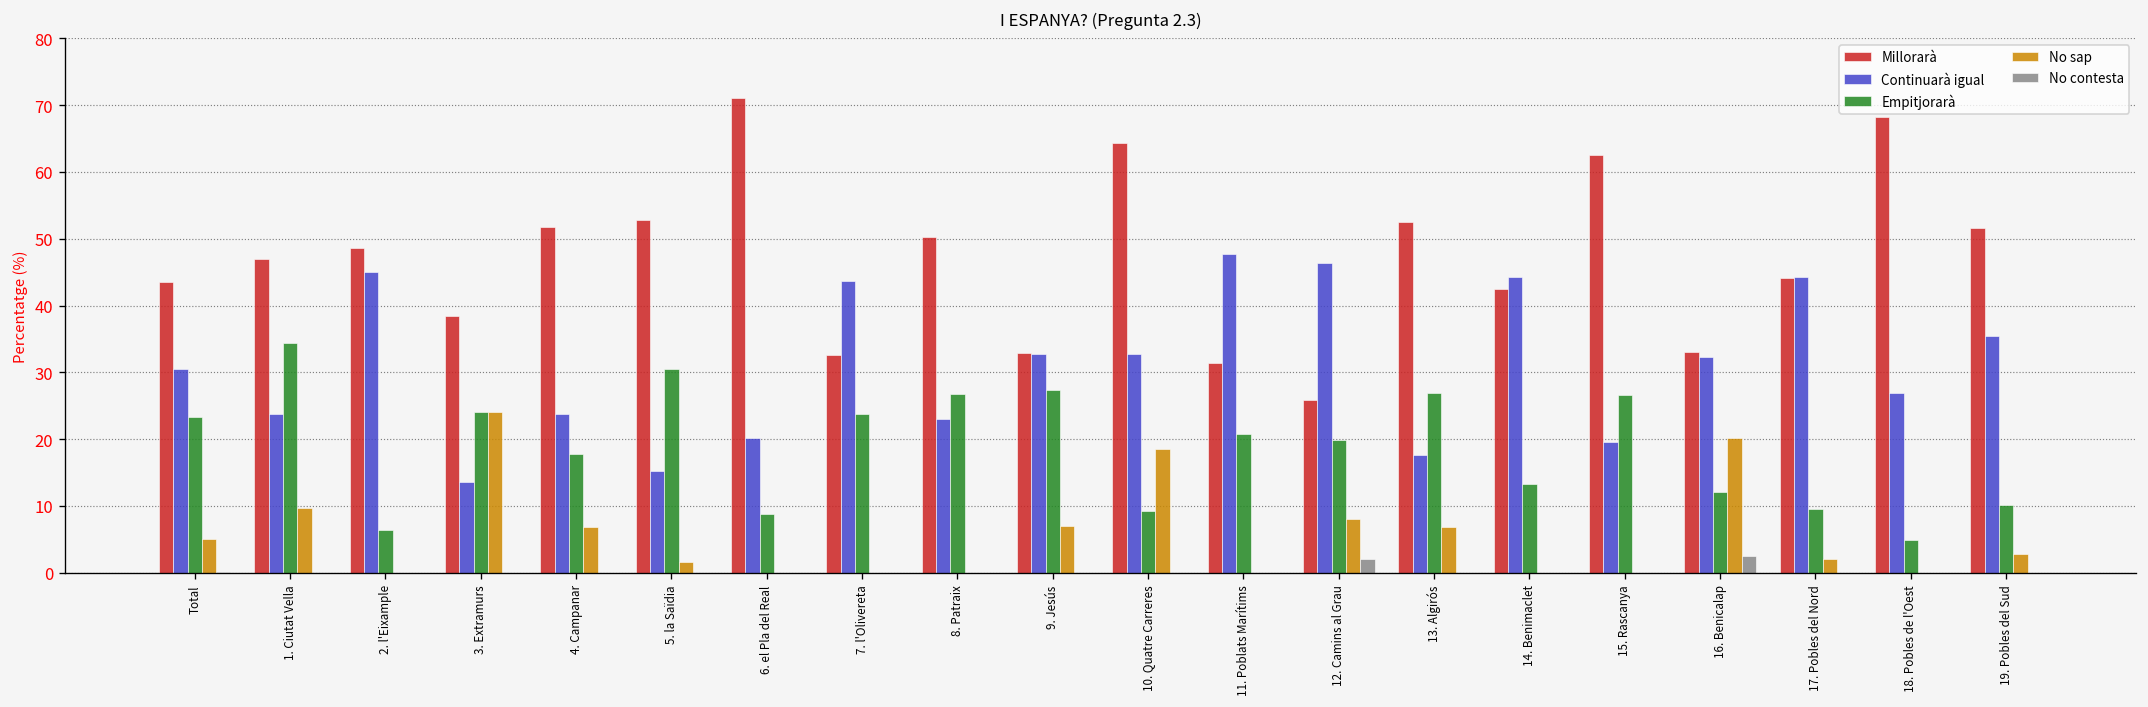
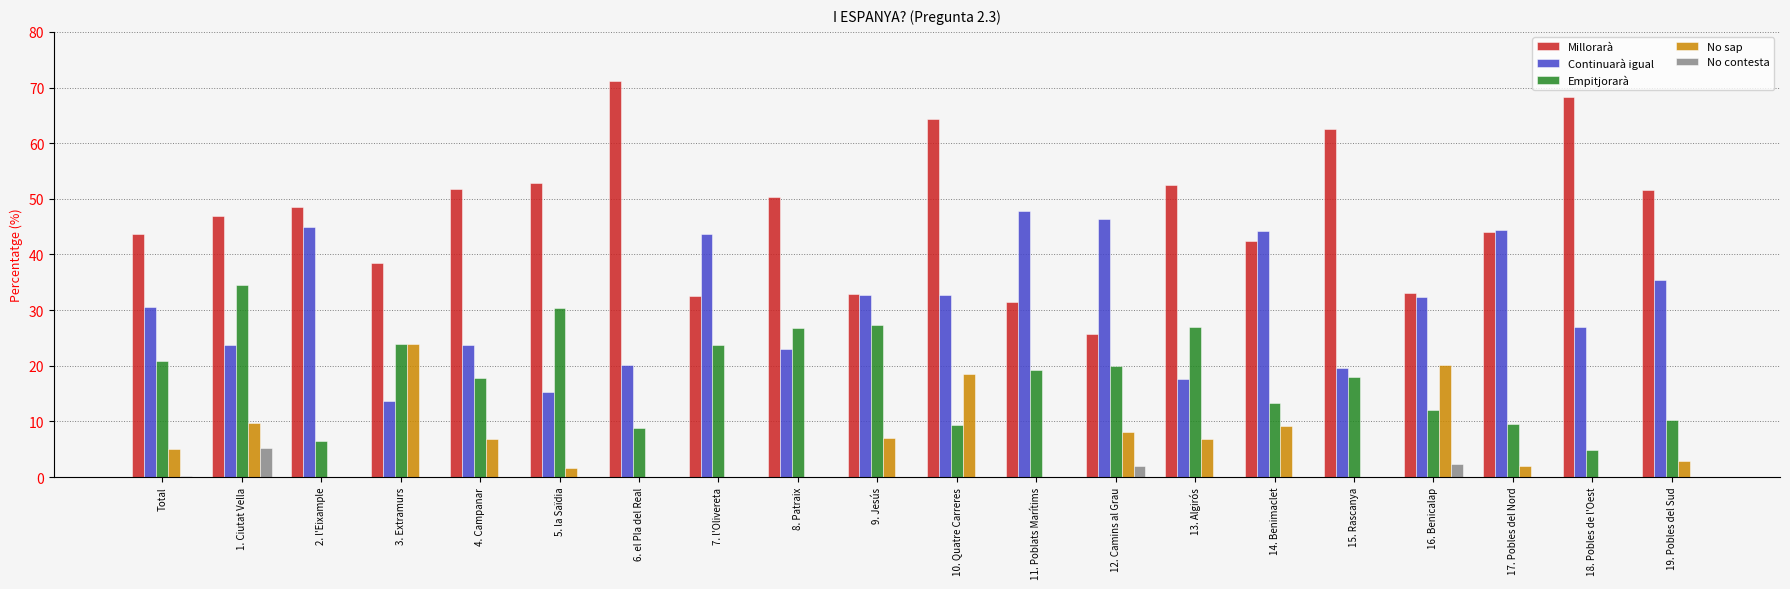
  {
    "Millorarà": {
      "Total": 44,
      "1. Ciutat Vella": 47,
      "2. l'Eixample": 49,
      "3. Extramurs": 38,
      "4. Campanar": 52,
      "5. la Saïdia": 53,
      "6. el Pla del Real": 71,
      "7. l'Olivereta": 33,
      "8. Patraix": 50,
      "9. Jesús": 33,
      "10. Quatre Carreres": 64,
      "11. Poblats Marítims": 31,
      "12. Camins al Grau": 26,
      "13. Algirós": 52,
      "14. Benimaclet": 43,
      "15. Rascanya": 63,
      "16. Benicalap": 33,
      "17. Pobles del Nord": 44,
      "18. Pobles de l'Oest": 68,
      "19. Pobles del Sud": 52
    },
    "Continuarà igual": {
      "Total": 30,
      "1. Ciutat Vella": 24,
      "2. l'Eixample": 45,
      "3. Extramurs": 14,
      "4. Campanar": 24,
      "5. la Saïdia": 15,
      "6. el Pla del Real": 20,
      "7. l'Olivereta": 44,
      "8. Patraix": 23,
      "9. Jesús": 33,
      "10. Quatre Carreres": 33,
      "11. Poblats Marítims": 48,
      "12. Camins al Grau": 46,
      "13. Algirós": 18,
      "14. Benimaclet": 44,
      "15. Rascanya": 20,
      "16. Benicalap": 32,
      "17. Pobles del Nord": 44,
      "18. Pobles de l'Oest": 27,
      "19. Pobles del Sud": 35
    },
    "Empitjorarà": {
-     "Total": 23,
+     "Total": 21,
      "1. Ciutat Vella": 34,
      "2. l'Eixample": 6,
      "3. Extramurs": 24,
      "4. Campanar": 18,
      "5. la Saïdia": 30,
      "6. el Pla del Real": 9,
      "7. l'Olivereta": 24,
      "8. Patraix": 27,
      "9. Jesús": 27,
      "10. Quatre Carreres": 9,
-     "11. Poblats Marítims": 21,
+     "11. Poblats Marítims": 19,
      "12. Camins al Grau": 20,
      "13. Algirós": 27,
      "14. Benimaclet": 13,
-     "15. Rascanya": 27,
+     "15. Rascanya": 18,
      "16. Benicalap": 12,
      "17. Pobles del Nord": 10,
      "18. Pobles de l'Oest": 5,
      "19. Pobles del Sud": 10
    },
    "No sap": {
      "Total": 5,
      "1. Ciutat Vella": 10,
      "2. l'Eixample": 0,
      "3. Extramurs": 24,
      "4. Campanar": 7,
      "5. la Saïdia": 2,
      "6. el Pla del Real": 0,
      "7. l'Olivereta": 0,
      "8. Patraix": 0,
      "9. Jesús": 7,
      "10. Quatre Carreres": 18,
      "11. Poblats Marítims": 0,
      "12. Camins al Grau": 8,
      "13. Algirós": 7,
-     "14. Benimaclet": 0,
+     "14. Benimaclet": 9,
      "15. Rascanya": 0,
      "16. Benicalap": 20,
      "17. Pobles del Nord": 2,
      "18. Pobles de l'Oest": 0,
      "19. Pobles del Sud": 3
    },
    "No contesta": {
-     "1. Ciutat Vella": 0,
+     "1. Ciutat Vella": 5,
      "2. l'Eixample": 0,
      "3. Extramurs": 0,
      "4. Campanar": 0,
      "5. la Saïdia": 0,
      "6. el Pla del Real": 0,
      "7. l'Olivereta": 0,
      "8. Patraix": 0,
      "9. Jesús": 0,
      "10. Quatre Carreres": 0,
      "11. Poblats Marítims": 0,
      "12. Camins al Grau": 2,
      "13. Algirós": 0,
      "14. Benimaclet": 0,
      "15. Rascanya": 0,
      "16. Benicalap": 2,
      "17. Pobles del Nord": 0,
      "18. Pobles de l'Oest": 0,
      "19. Pobles del Sud": 0
    }
  }
